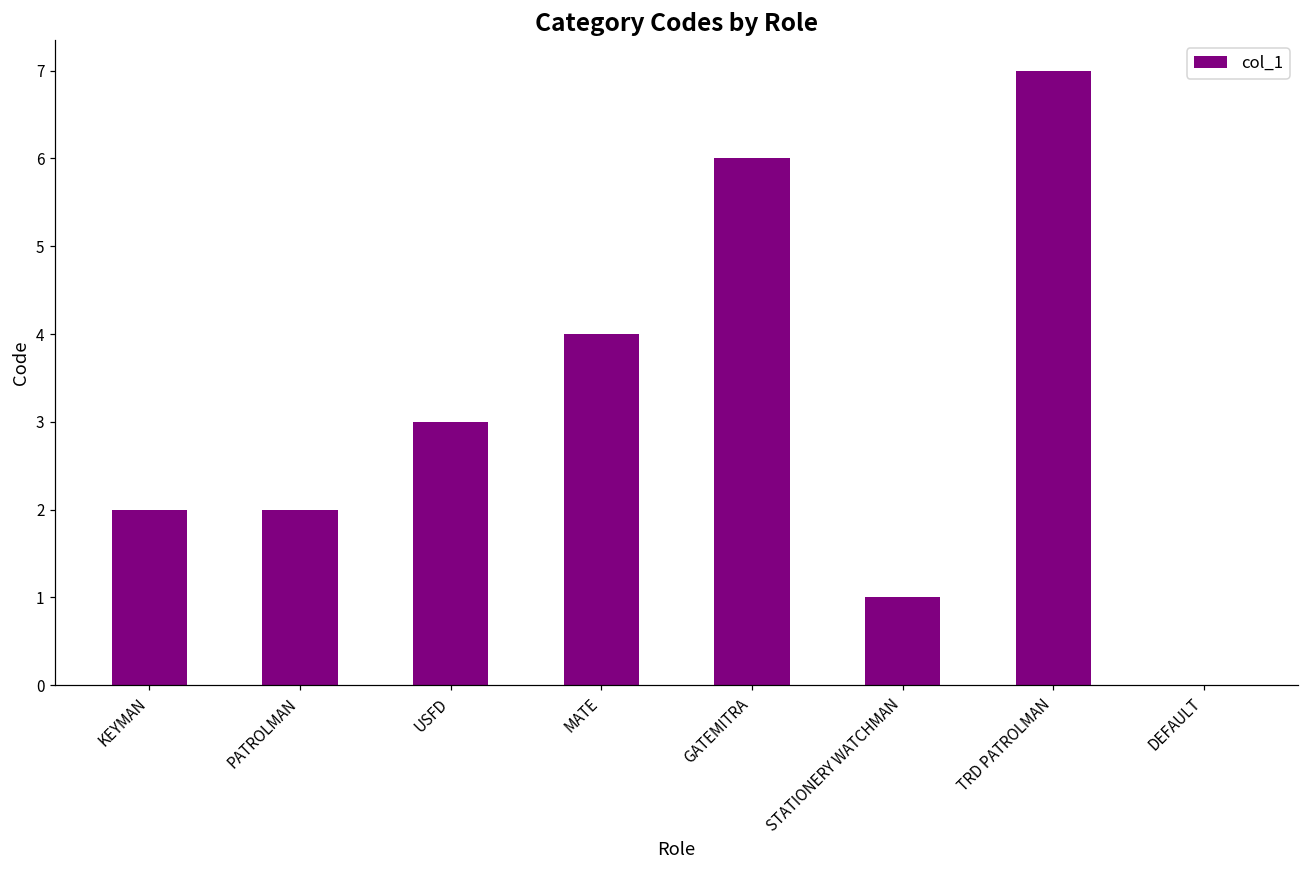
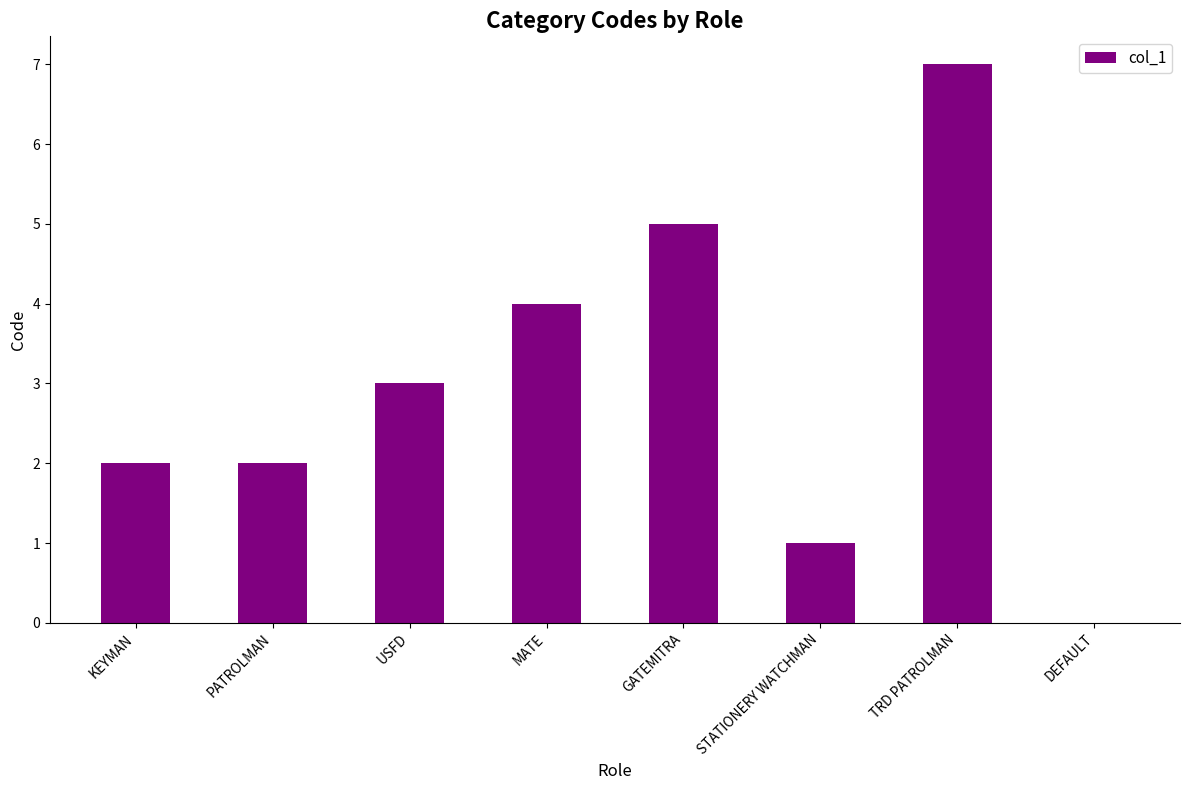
  {
    "KEYMAN": 2,
    "PATROLMAN": 2,
    "USFD": 3,
    "MATE": 4,
-   "GATEMITRA": 6,
+   "GATEMITRA": 5,
    "STATIONERY WATCHMAN": 1,
    "TRD PATROLMAN": 7,
    "DEFAULT": 0
  }
